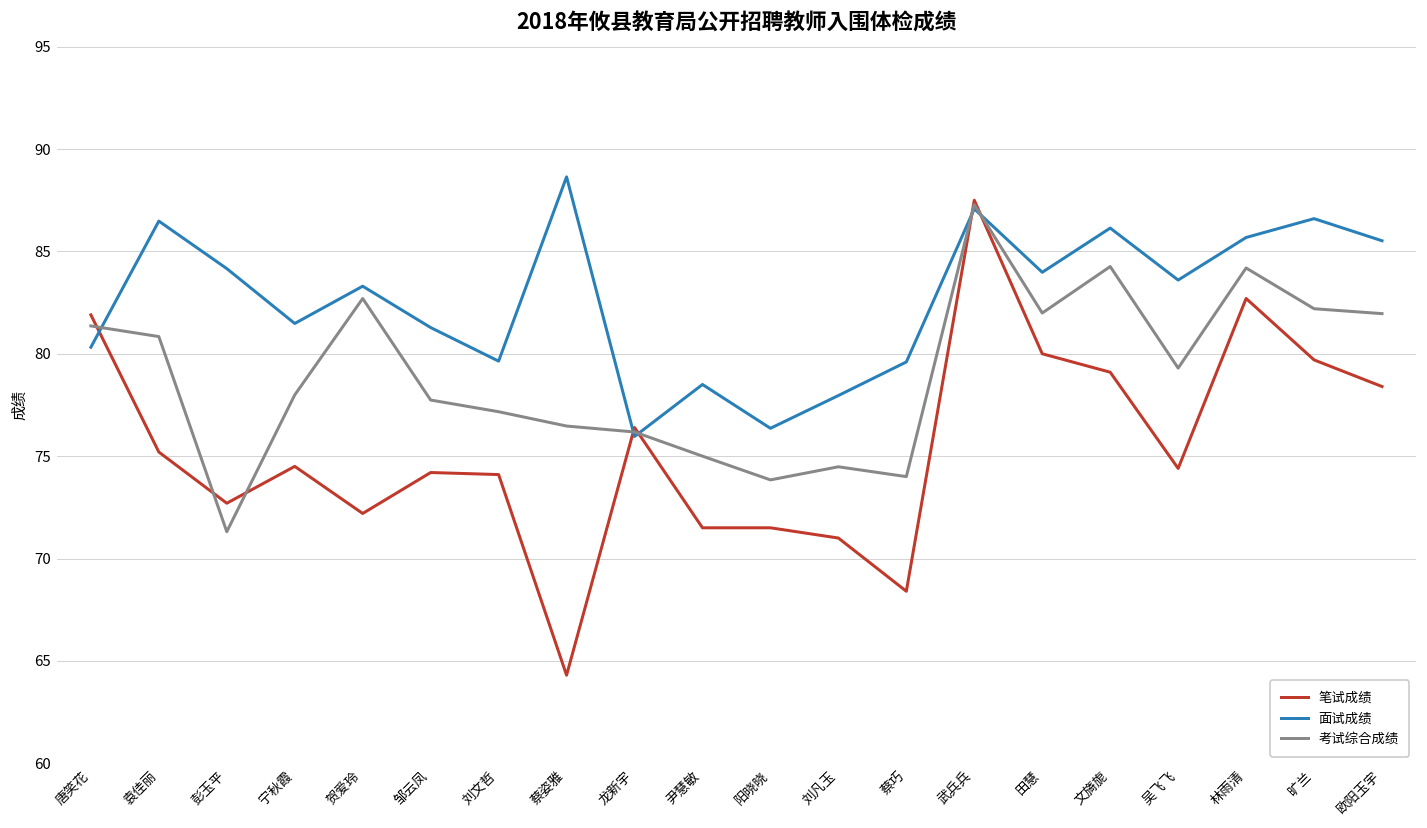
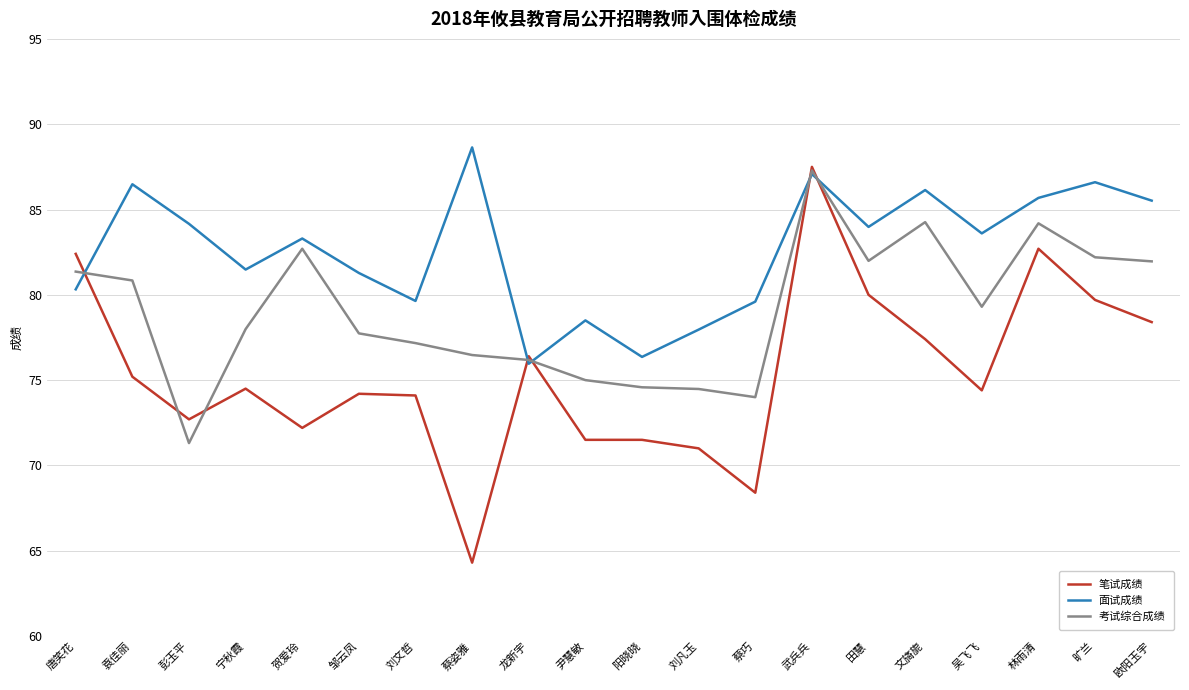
  {
    "笔试成绩": {
-     "唐笑花": 81.9,
+     "唐笑花": 82.4,
      "袁佳丽": 75.2,
      "彭玉平": 72.7,
      "宁秋霞": 74.5,
      "贺爱玲": 72.2,
      "邹云凤": 74.2,
      "刘文哲": 74.1,
      "蔡姿雅": 64.3,
      "龙新宇": 76.4,
      "尹慧敏": 71.5,
      "阳晓晓": 71.5,
      "刘凡玉": 71.0,
      "蔡巧": 68.4,
      "武兵兵": 87.5,
      "田慧": 80.0,
-     "文旖旎": 79.1,
+     "文旖旎": 77.4,
      "吴飞飞": 74.4,
      "林雨清": 82.7,
      "旷兰": 79.7,
      "欧阳玉宇": 78.4
    },
    "面试成绩": {
      "唐笑花": 80.3,
      "袁佳丽": 86.5,
      "彭玉平": 84.2,
      "宁秋霞": 81.5,
      "贺爱玲": 83.3,
      "邹云凤": 81.3,
      "刘文哲": 79.6,
      "蔡姿雅": 88.6,
      "龙新宇": 76.0,
      "尹慧敏": 78.5,
      "阳晓晓": 76.4,
      "刘凡玉": 78.0,
      "蔡巧": 79.6,
      "武兵兵": 87.1,
      "田慧": 84.0,
      "文旖旎": 86.1,
      "吴飞飞": 83.6,
      "林雨清": 85.7,
      "旷兰": 86.6,
      "欧阳玉宇": 85.5
    },
    "考试综合成绩": {
      "唐笑花": 81.4,
      "袁佳丽": 80.8,
      "彭玉平": 71.3,
      "宁秋霞": 78.0,
      "贺爱玲": 82.7,
      "邹云凤": 77.7,
      "刘文哲": 77.2,
      "蔡姿雅": 76.5,
      "龙新宇": 76.2,
      "尹慧敏": 75.0,
-     "阳晓晓": 73.8,
+     "阳晓晓": 74.6,
      "刘凡玉": 74.5,
      "蔡巧": 74.0,
      "武兵兵": 87.3,
      "田慧": 82.0,
      "文旖旎": 84.3,
      "吴飞飞": 79.3,
      "林雨清": 84.2,
      "旷兰": 82.2,
      "欧阳玉宇": 82.0
    }
  }
